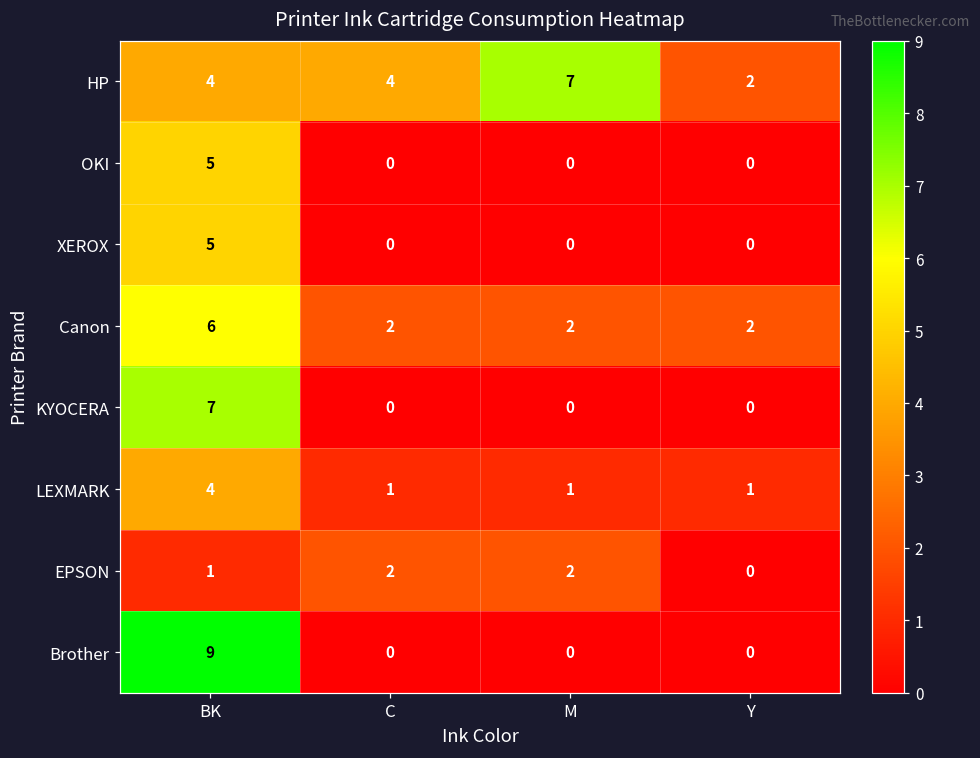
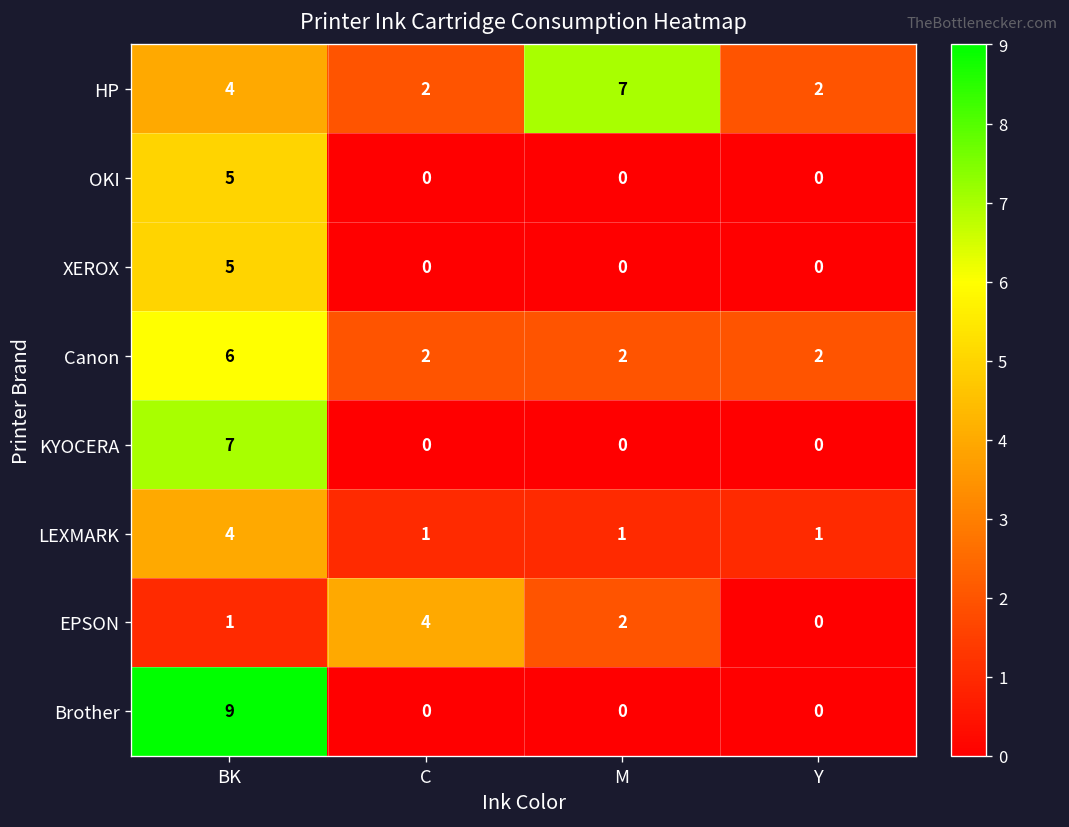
  {
    "HP": {
      "BK": 4,
-     "C": 4,
+     "C": 2,
      "M": 7,
      "Y": 2
    },
    "OKI": {
      "BK": 5,
      "C": 0,
      "M": 0,
      "Y": 0
    },
    "XEROX": {
      "BK": 5,
      "C": 0,
      "M": 0,
      "Y": 0
    },
    "Canon": {
      "BK": 6,
      "C": 2,
      "M": 2,
      "Y": 2
    },
    "KYOCERA": {
      "BK": 7,
      "C": 0,
      "M": 0,
      "Y": 0
    },
    "LEXMARK": {
      "BK": 4,
      "C": 1,
      "M": 1,
      "Y": 1
    },
    "EPSON": {
      "BK": 1,
-     "C": 2,
+     "C": 4,
      "M": 2,
      "Y": 0
    },
    "Brother": {
      "BK": 9,
      "C": 0,
      "M": 0,
      "Y": 0
    }
  }
